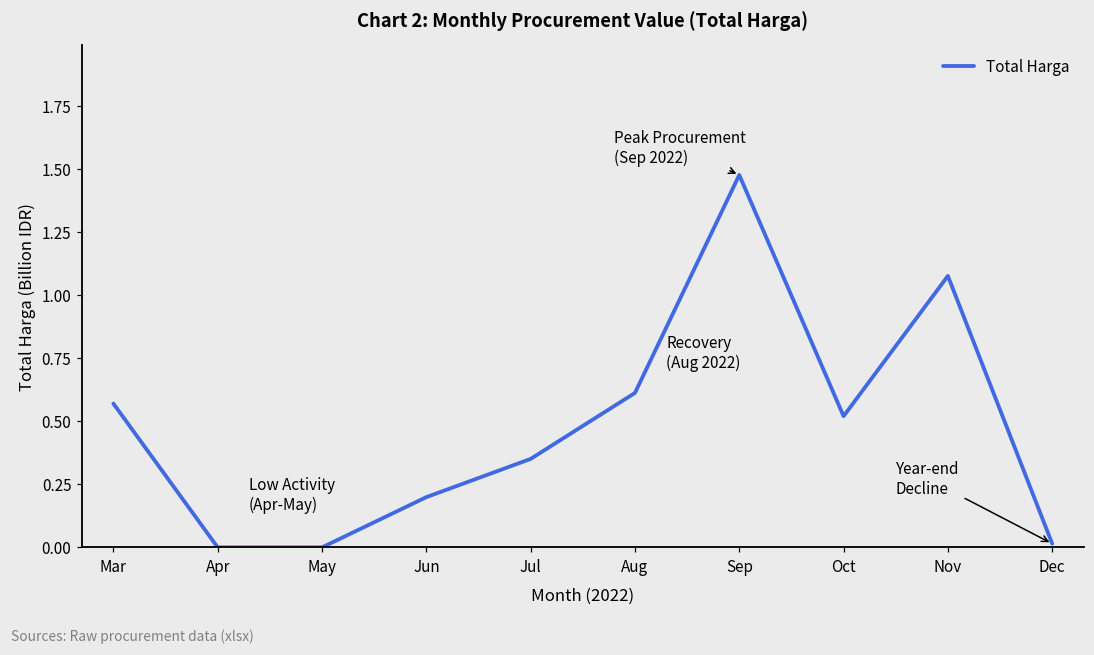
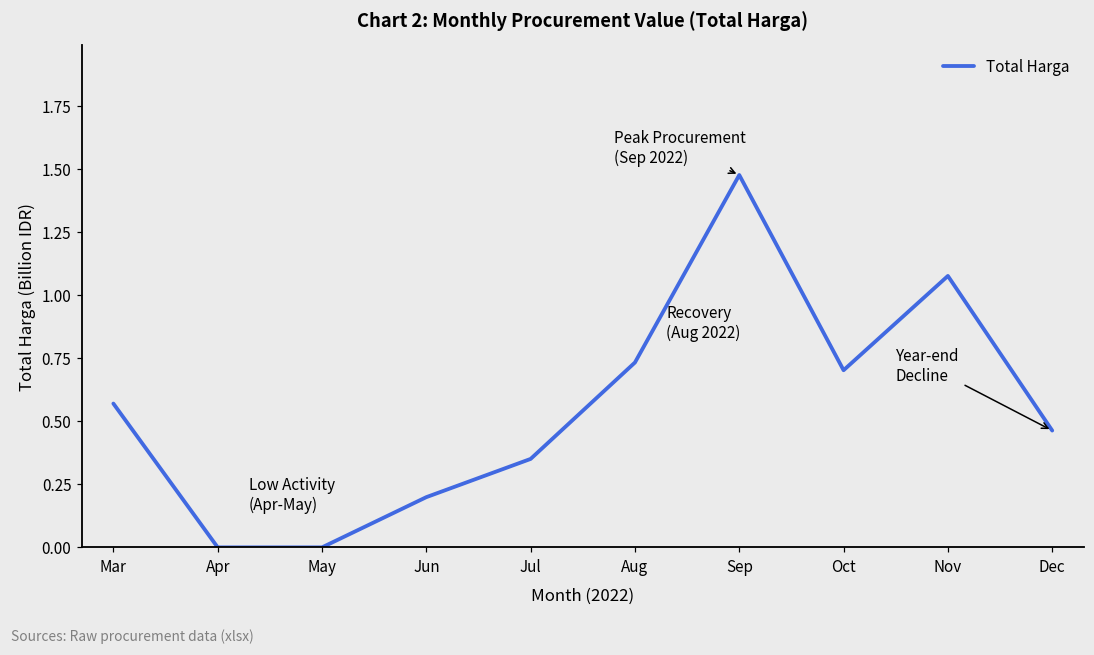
  {
    "Mar": 0.57,
    "Apr": 0.00,
    "May": 0.00,
    "Jun": 0.20,
    "Jul": 0.35,
-   "Aug": 0.61,
-   "Oct": 0.52,
+   "Aug": 0.73,
+   "Oct": 0.70,
    "Nov": 1.08,
-   "Dec": 0.01
+   "Dec": 0.46
  }
